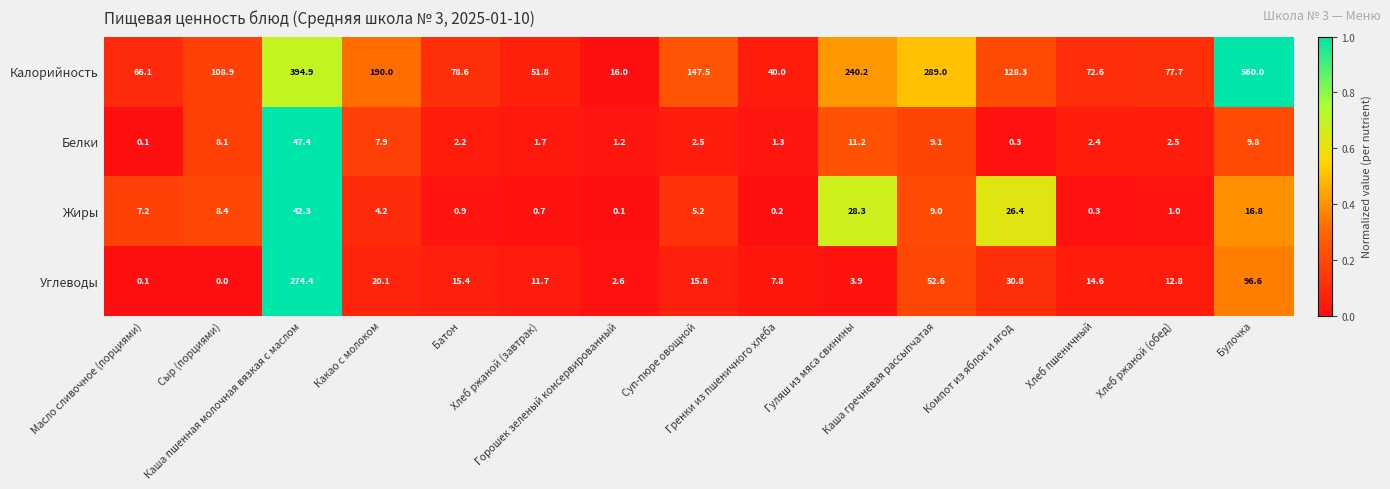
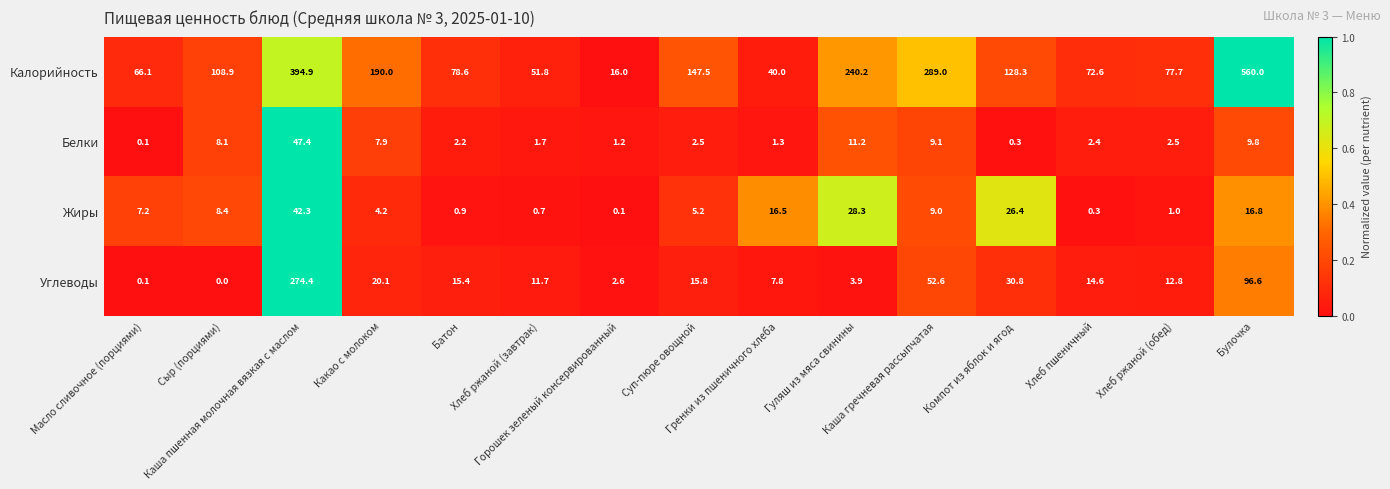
  {
    "Калорийность": {
      "Масло сливочное (порциями)": 66.1,
      "Сыр (порциями)": 108.9,
      "Каша пшенная молочная вязкая с маслом": 394.9,
      "Какао с молоком": 190.0,
      "Батон": 78.6,
      "Хлеб ржаной (завтрак)": 51.8,
      "Горошек зеленый консервированный": 16.0,
      "Суп-пюре овощной": 147.5,
      "Гренки из пшеничного хлеба": 40.0,
      "Гуляш из мяса свинины": 240.2,
      "Каша гречневая рассыпчатая": 289.0,
      "Компот из яблок и ягод": 128.3,
      "Хлеб пшеничный": 72.6,
      "Хлеб ржаной (обед)": 77.7,
      "Булочка": 560.0
    },
    "Белки": {
      "Масло сливочное (порциями)": 0.1,
      "Сыр (порциями)": 8.1,
      "Каша пшенная молочная вязкая с маслом": 47.4,
      "Какао с молоком": 7.9,
      "Батон": 2.2,
      "Хлеб ржаной (завтрак)": 1.7,
      "Горошек зеленый консервированный": 1.2,
      "Суп-пюре овощной": 2.5,
      "Гренки из пшеничного хлеба": 1.3,
      "Гуляш из мяса свинины": 11.2,
      "Каша гречневая рассыпчатая": 9.1,
      "Компот из яблок и ягод": 0.3,
      "Хлеб пшеничный": 2.4,
      "Хлеб ржаной (обед)": 2.5,
      "Булочка": 9.8
    },
    "Жиры": {
      "Масло сливочное (порциями)": 7.2,
      "Сыр (порциями)": 8.4,
      "Каша пшенная молочная вязкая с маслом": 42.3,
      "Какао с молоком": 4.2,
      "Батон": 0.9,
      "Хлеб ржаной (завтрак)": 0.7,
      "Горошек зеленый консервированный": 0.1,
      "Суп-пюре овощной": 5.2,
-     "Гренки из пшеничного хлеба": 0.2,
+     "Гренки из пшеничного хлеба": 16.5,
      "Гуляш из мяса свинины": 28.3,
      "Каша гречневая рассыпчатая": 9.0,
      "Компот из яблок и ягод": 26.4,
      "Хлеб пшеничный": 0.3,
      "Хлеб ржаной (обед)": 1.0,
      "Булочка": 16.8
    },
    "Углеводы": {
      "Масло сливочное (порциями)": 0.1,
      "Сыр (порциями)": 0.0,
      "Каша пшенная молочная вязкая с маслом": 274.4,
      "Какао с молоком": 20.1,
      "Батон": 15.4,
      "Хлеб ржаной (завтрак)": 11.7,
      "Горошек зеленый консервированный": 2.6,
      "Суп-пюре овощной": 15.8,
      "Гренки из пшеничного хлеба": 7.8,
      "Гуляш из мяса свинины": 3.9,
      "Каша гречневая рассыпчатая": 52.6,
      "Компот из яблок и ягод": 30.8,
      "Хлеб пшеничный": 14.6,
      "Хлеб ржаной (обед)": 12.8,
      "Булочка": 96.6
    }
  }
